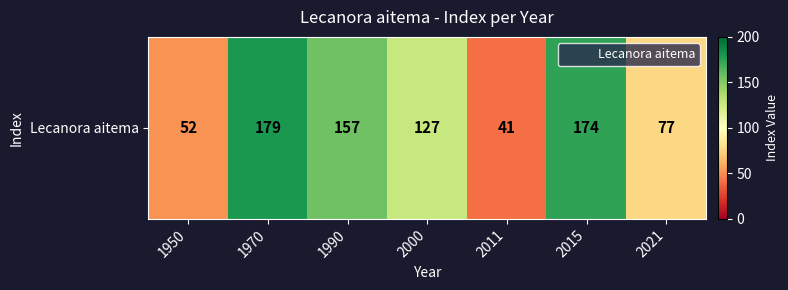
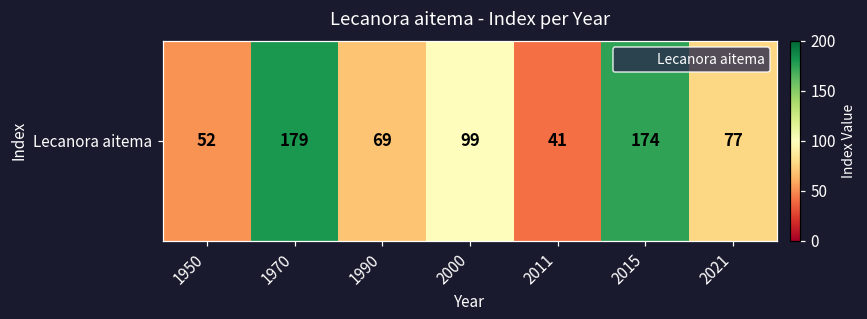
  {
    "Lecanora aitema": {
      "1950": 52,
      "1970": 179,
-     "1990": 157,
-     "2000": 127,
+     "1990": 69,
+     "2000": 99,
      "2011": 41,
      "2015": 174,
      "2021": 77
    }
  }
